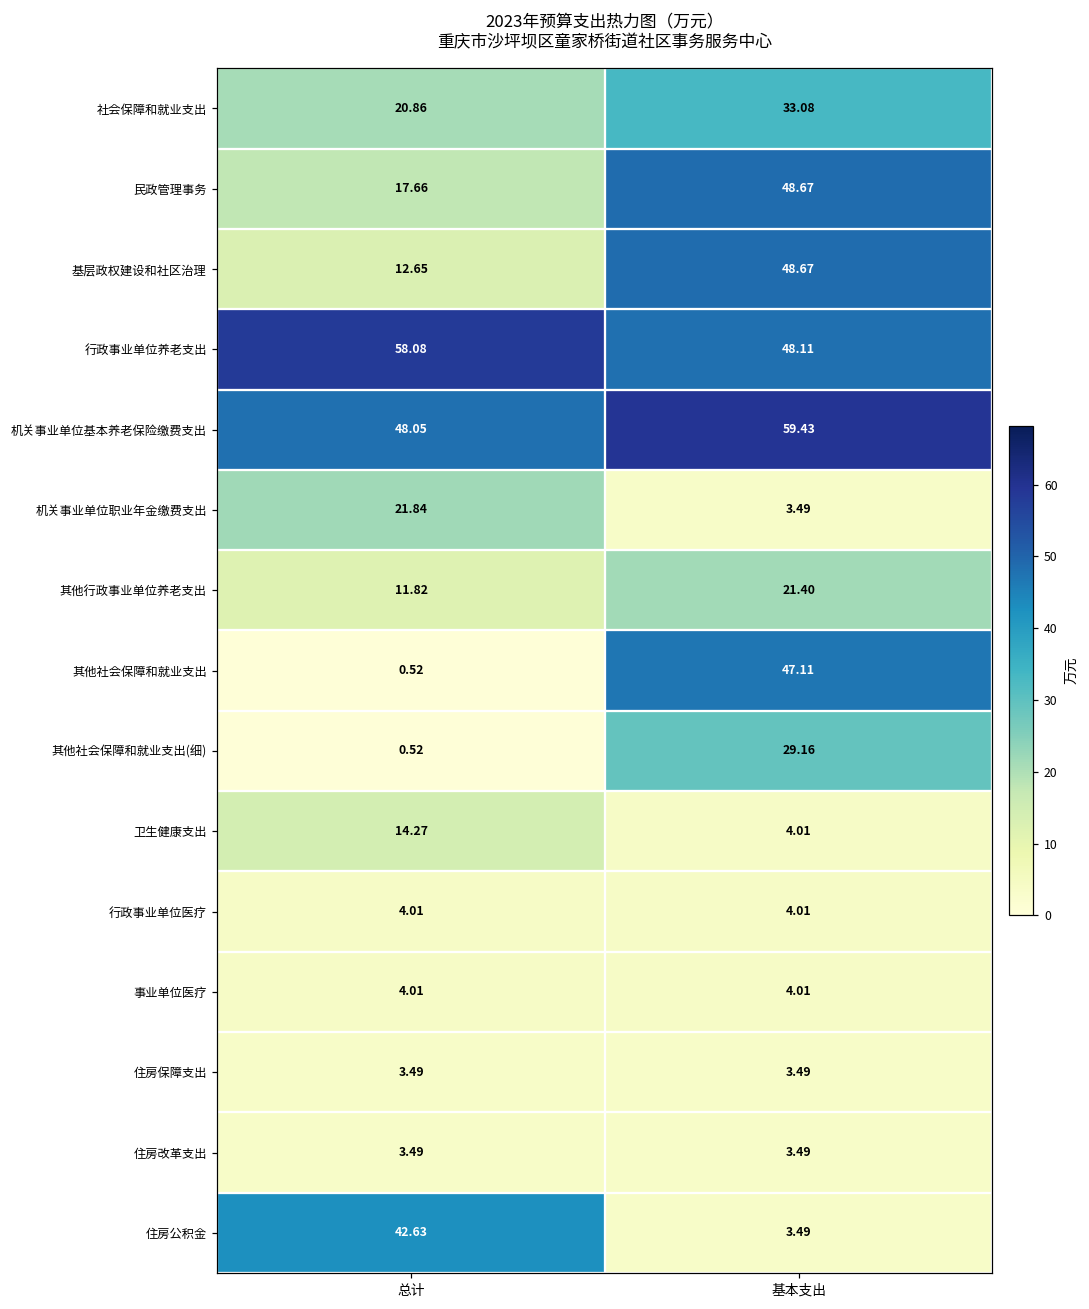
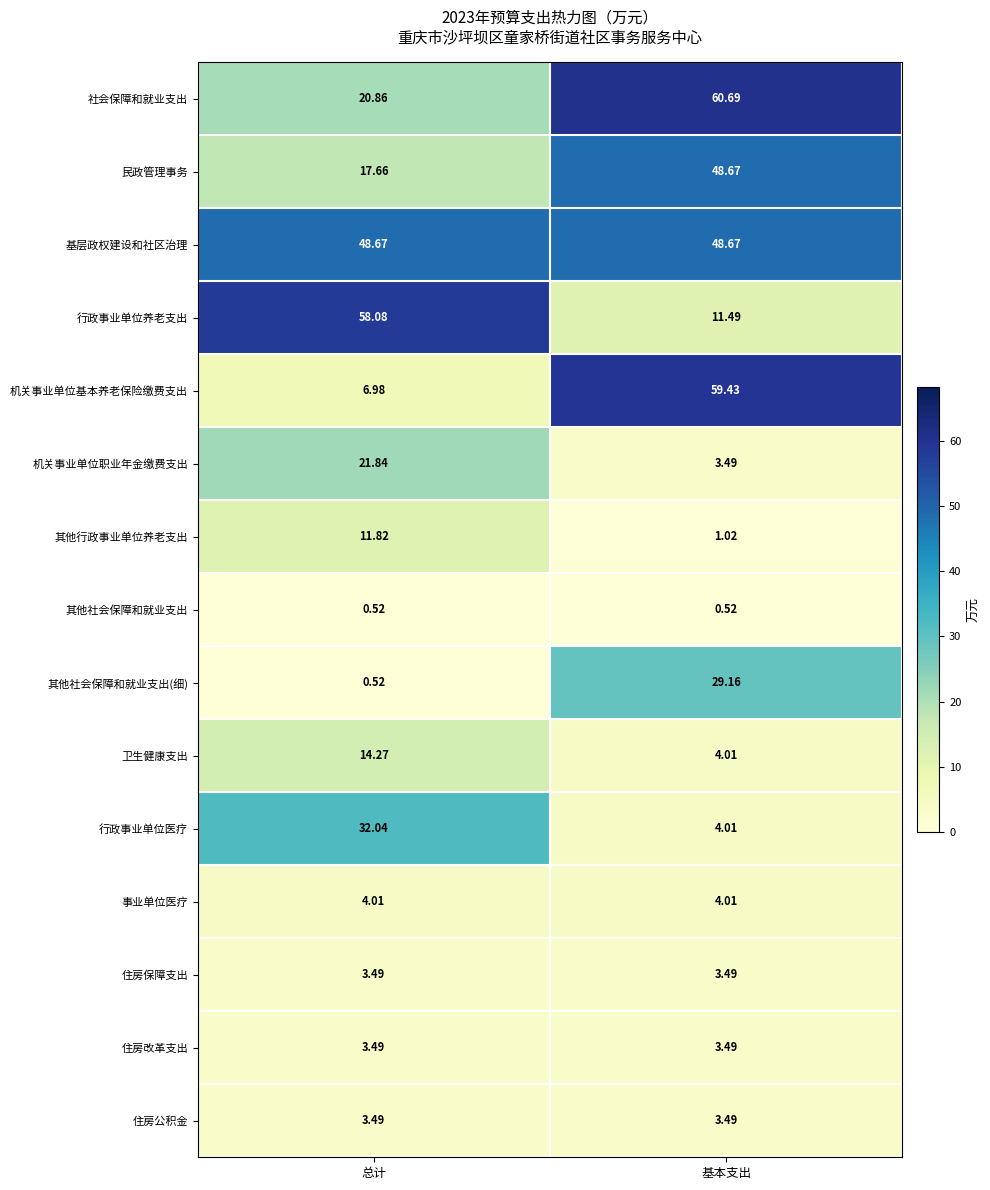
  {
    "社会保障和就业支出": {
      "总计": 20.86,
-     "基本支出": 33.08
+     "基本支出": 60.69
    },
    "民政管理事务": {
      "总计": 17.66,
      "基本支出": 48.67
    },
    "基层政权建设和社区治理": {
-     "总计": 12.65,
+     "总计": 48.67,
      "基本支出": 48.67
    },
    "行政事业单位养老支出": {
      "总计": 58.08,
-     "基本支出": 48.11
+     "基本支出": 11.49
    },
    "机关事业单位基本养老保险缴费支出": {
-     "总计": 48.05,
+     "总计": 6.98,
      "基本支出": 59.43
    },
    "机关事业单位职业年金缴费支出": {
      "总计": 21.84,
      "基本支出": 3.49
    },
    "其他行政事业单位养老支出": {
      "总计": 11.82,
-     "基本支出": 21.40
+     "基本支出": 1.02
    },
    "其他社会保障和就业支出": {
      "总计": 0.52,
-     "基本支出": 47.11
+     "基本支出": 0.52
    },
    "其他社会保障和就业支出(细)": {
      "总计": 0.52,
      "基本支出": 29.16
    },
    "卫生健康支出": {
      "总计": 14.27,
      "基本支出": 4.01
    },
    "行政事业单位医疗": {
-     "总计": 4.01,
+     "总计": 32.04,
      "基本支出": 4.01
    },
    "事业单位医疗": {
      "总计": 4.01,
      "基本支出": 4.01
    },
    "住房保障支出": {
      "总计": 3.49,
      "基本支出": 3.49
    },
    "住房改革支出": {
      "总计": 3.49,
      "基本支出": 3.49
    },
    "住房公积金": {
-     "总计": 42.63,
+     "总计": 3.49,
      "基本支出": 3.49
    }
  }
